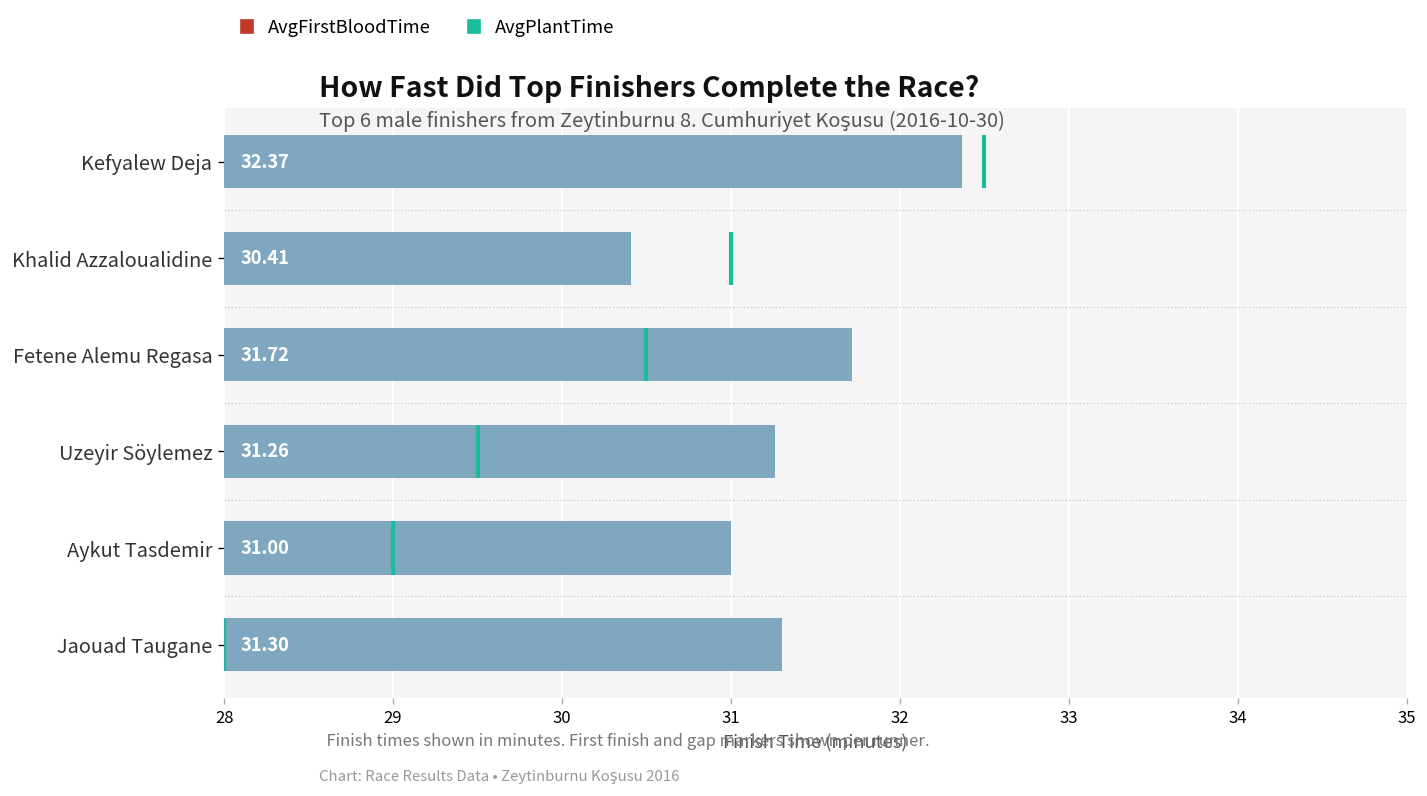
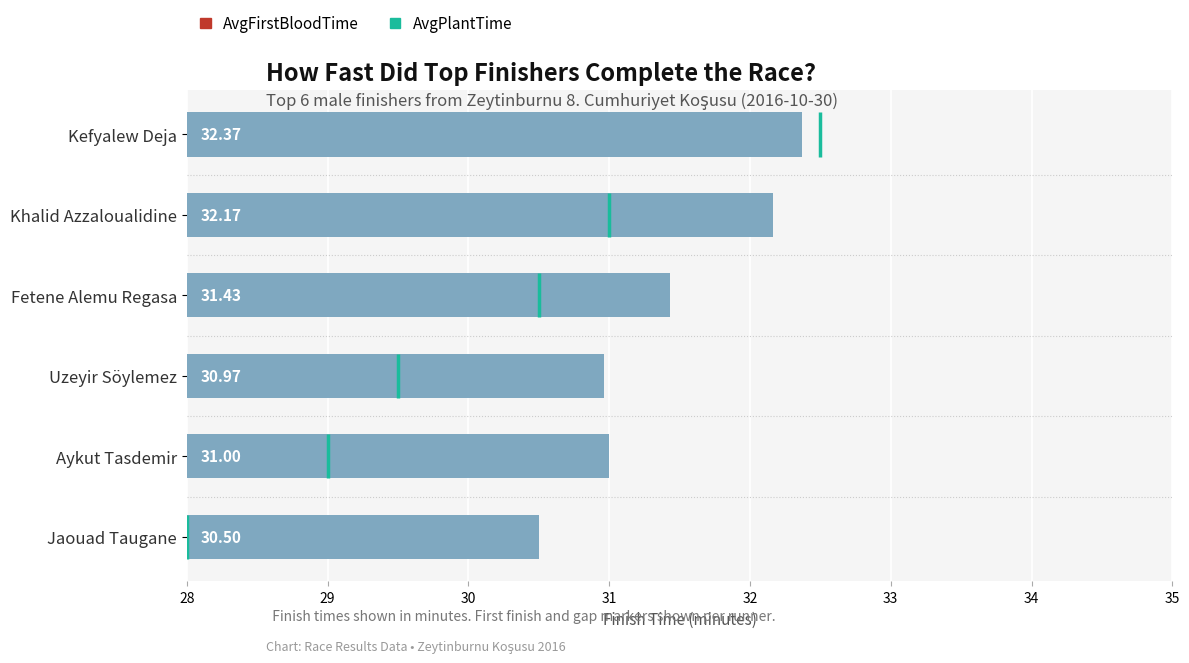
  {
    "Kefyalew Deja": 32.37,
-   "Khalid Azzaloualidine": 30.41,
-   "Fetene Alemu Regasa": 31.72,
-   "Uzeyir Söylemez": 31.26,
+   "Khalid Azzaloualidine": 32.17,
+   "Fetene Alemu Regasa": 31.43,
+   "Uzeyir Söylemez": 30.97,
    "Aykut Tasdemir": 31.00,
-   "Jaouad Taugane": 31.30
+   "Jaouad Taugane": 30.50
  }
